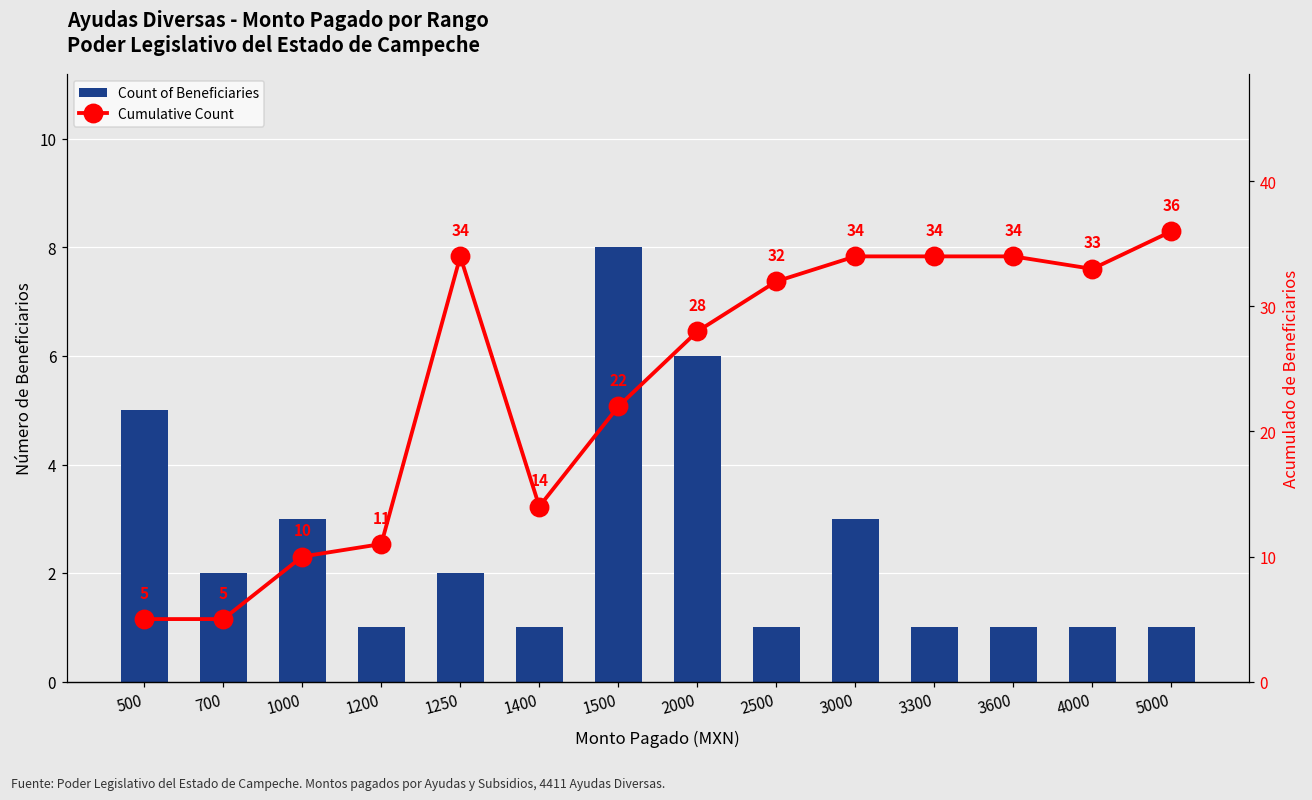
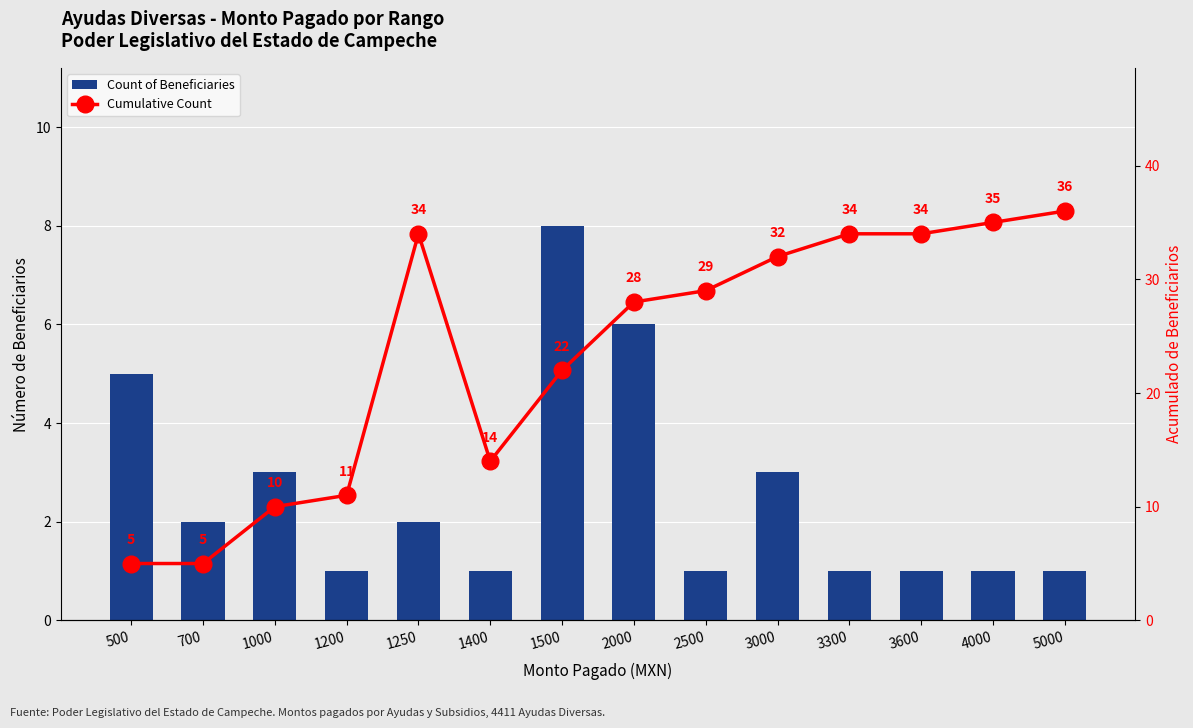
  {
    "Count of Beneficiaries": {
      "500": 5
    },
    "Cumulative Count": {
      "700": 5,
      "1000": 10,
      "1200": 11,
      "1250": 34,
      "1400": 14,
      "1500": 22,
      "2000": 28,
-     "2500": 32,
-     "3000": 34,
+     "2500": 29,
+     "3000": 32,
      "3300": 34,
      "3600": 34,
-     "4000": 33,
+     "4000": 35,
      "5000": 36
    }
  }
